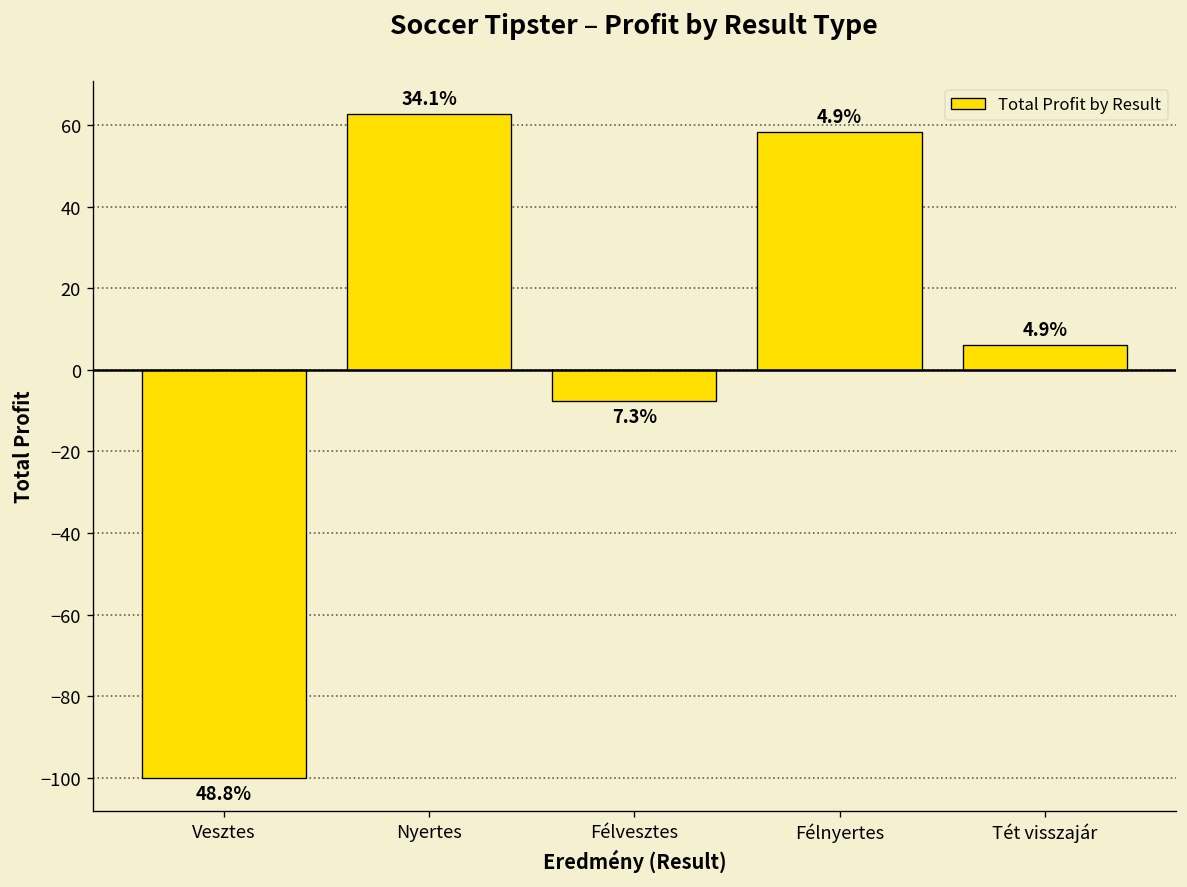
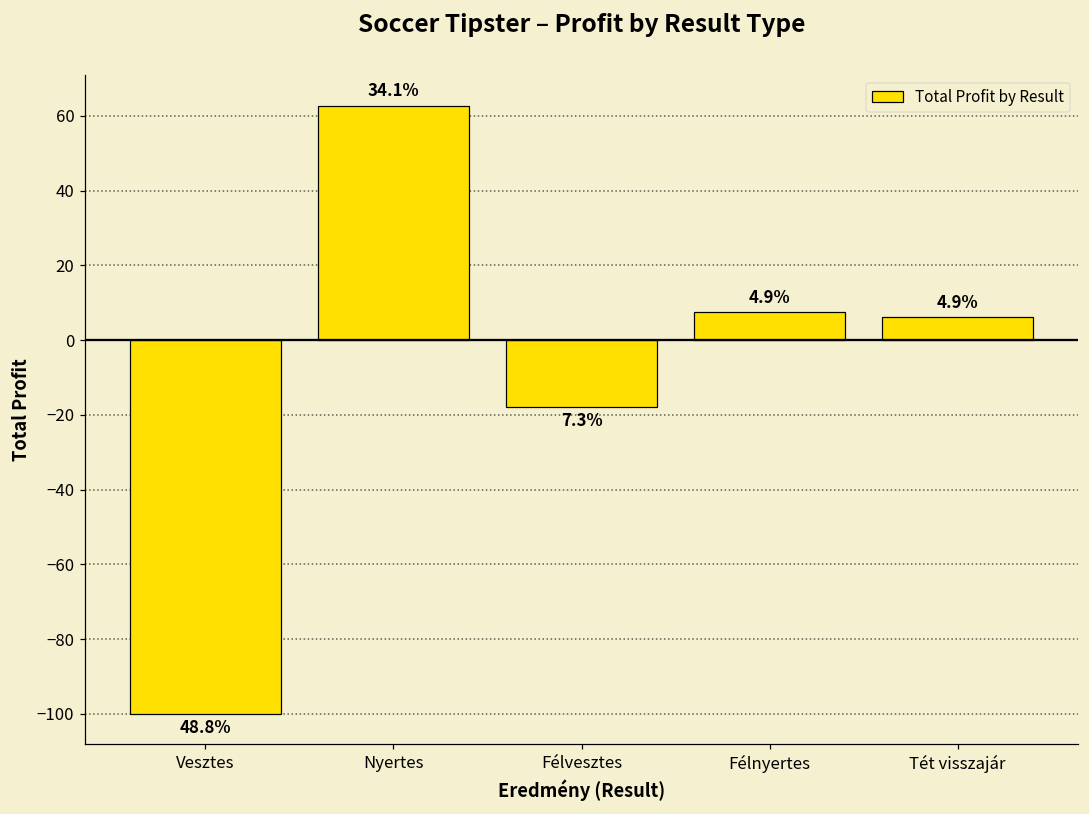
  {
-   "Félvesztes": -8,
-   "Félnyertes": 58
+   "Félvesztes": -18,
+   "Félnyertes": 7
  }
